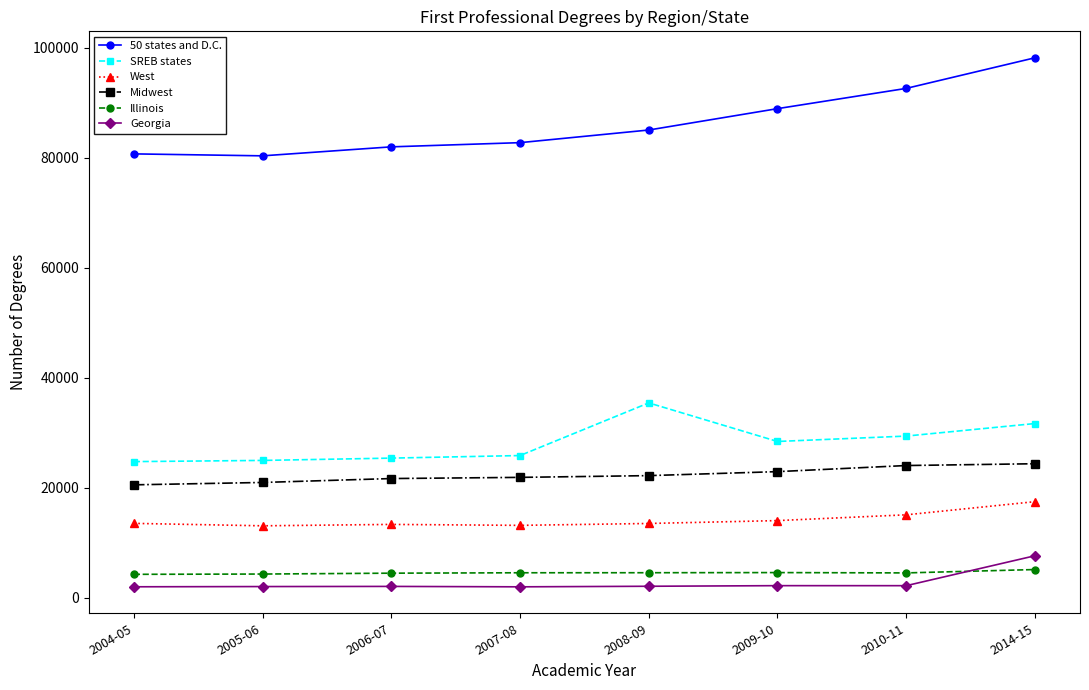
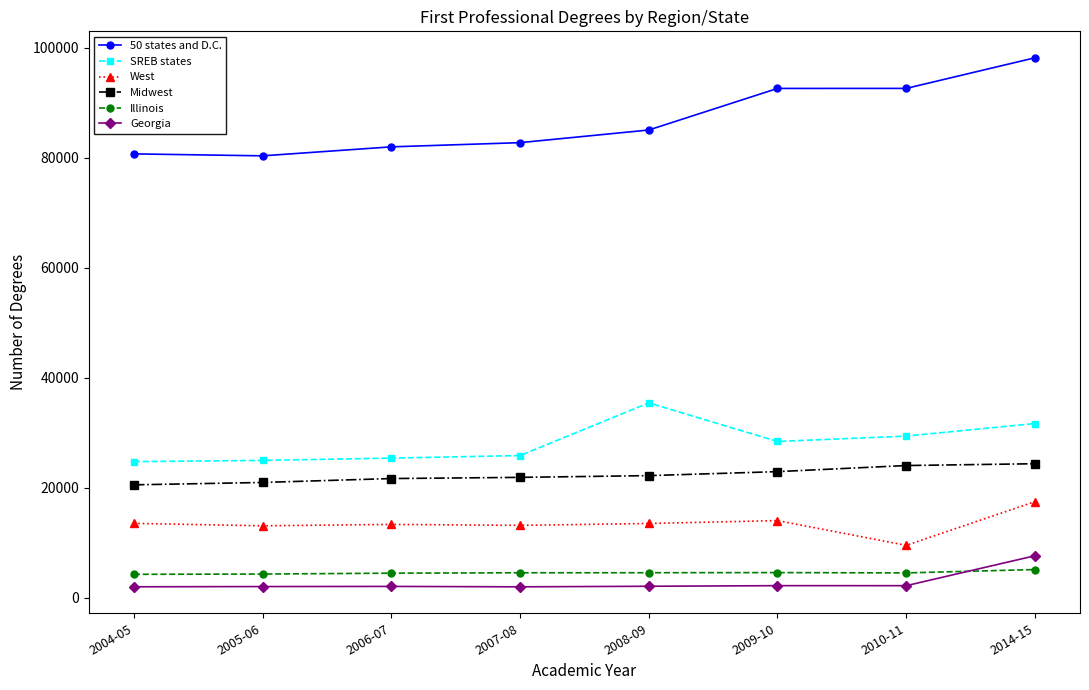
  {
    "50 states and D.C.": {
      "2004-05": 81000,
      "2005-06": 80000,
      "2006-07": 82000,
      "2007-08": 83000,
      "2008-09": 85000,
-     "2009-10": 89000,
+     "2009-10": 93000,
      "2010-11": 93000,
      "2014-15": 98000
    },
    "SREB states": {
      "2004-05": 25000,
      "2005-06": 25000,
      "2006-07": 25000,
      "2007-08": 26000,
      "2008-09": 35000,
      "2009-10": 28000,
      "2010-11": 29000,
      "2014-15": 32000
    },
    "West": {
      "2004-05": 13000,
      "2005-06": 13000,
      "2006-07": 13000,
      "2007-08": 13000,
      "2008-09": 13000,
      "2009-10": 14000,
-     "2010-11": 15000,
+     "2010-11": 9000,
      "2014-15": 17000
    },
    "Midwest": {
      "2004-05": 20000,
      "2005-06": 21000,
      "2006-07": 22000,
      "2007-08": 22000,
      "2008-09": 22000,
      "2009-10": 23000,
      "2010-11": 24000,
      "2014-15": 24000
    },
    "Illinois": {
      "2004-05": 4000,
      "2005-06": 4000,
      "2006-07": 4000,
      "2007-08": 4000,
      "2008-09": 5000,
      "2009-10": 5000,
      "2010-11": 4000,
      "2014-15": 5000
    },
    "Georgia": {
      "2004-05": 2000,
      "2005-06": 2000,
      "2006-07": 2000,
      "2007-08": 2000,
      "2008-09": 2000,
      "2009-10": 2000,
      "2010-11": 2000,
      "2014-15": 8000
    }
  }
